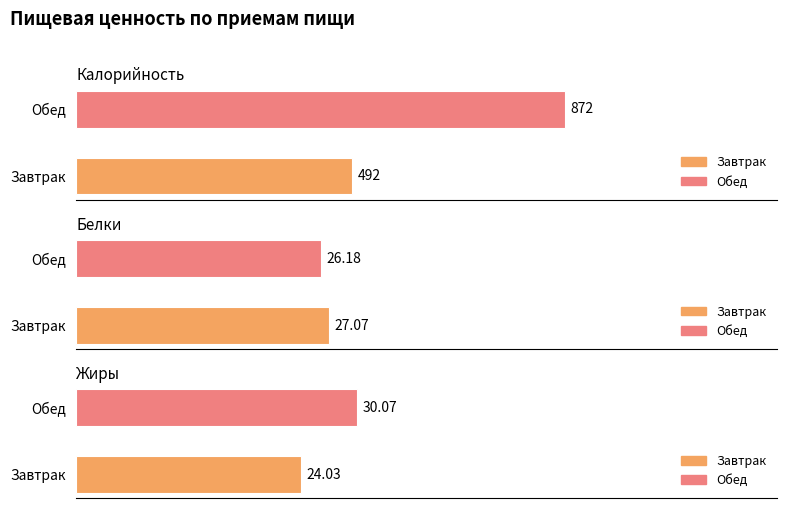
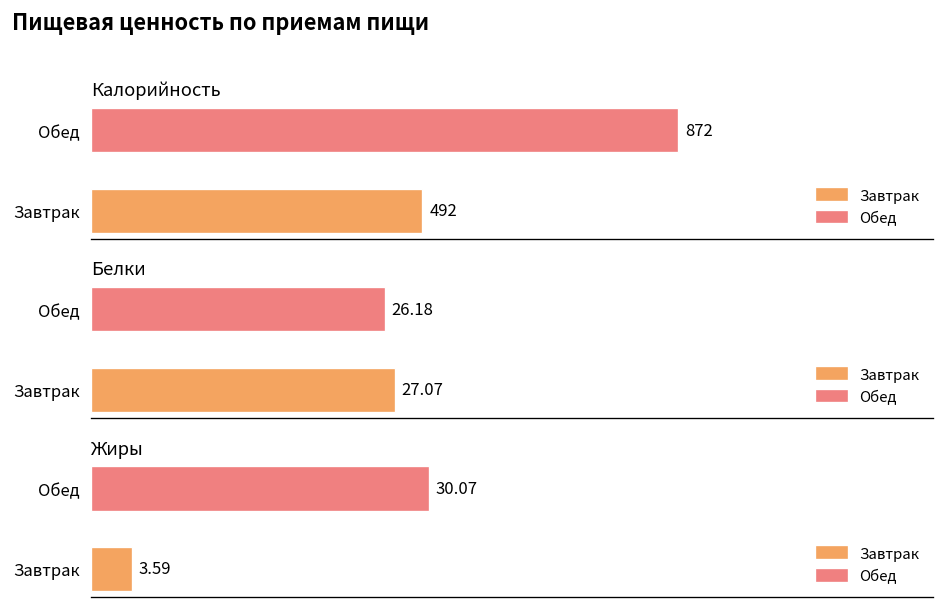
  {
    "Калорийность": {
      "Обед": 872,
      "Завтрак": 492
    },
    "Белки": {
      "Обед": 26.18,
      "Завтрак": 27.07
    },
    "Жиры": {
      "Обед": 30.07,
-     "Завтрак": 24.03
+     "Завтрак": 3.59
    }
  }
